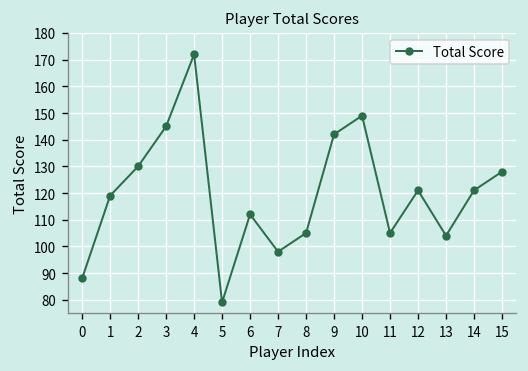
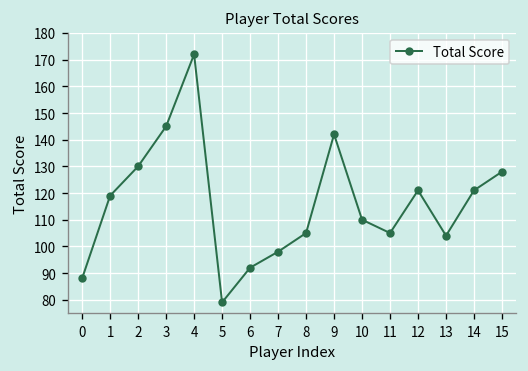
  {
    "0": 88,
    "1": 119,
    "2": 130,
    "3": 145,
    "4": 172,
    "5": 79,
-   "6": 112,
+   "6": 92,
    "7": 98,
    "8": 105,
    "9": 142,
-   "10": 149,
+   "10": 110,
    "11": 105,
    "12": 121,
    "13": 104,
    "14": 121,
    "15": 128
  }
